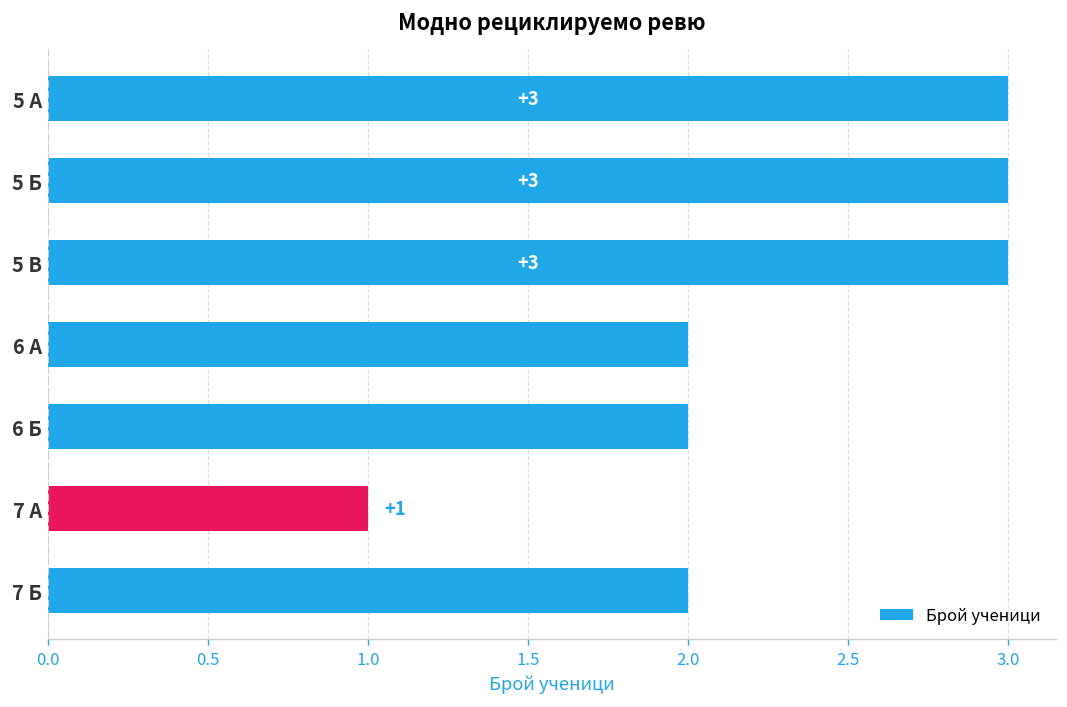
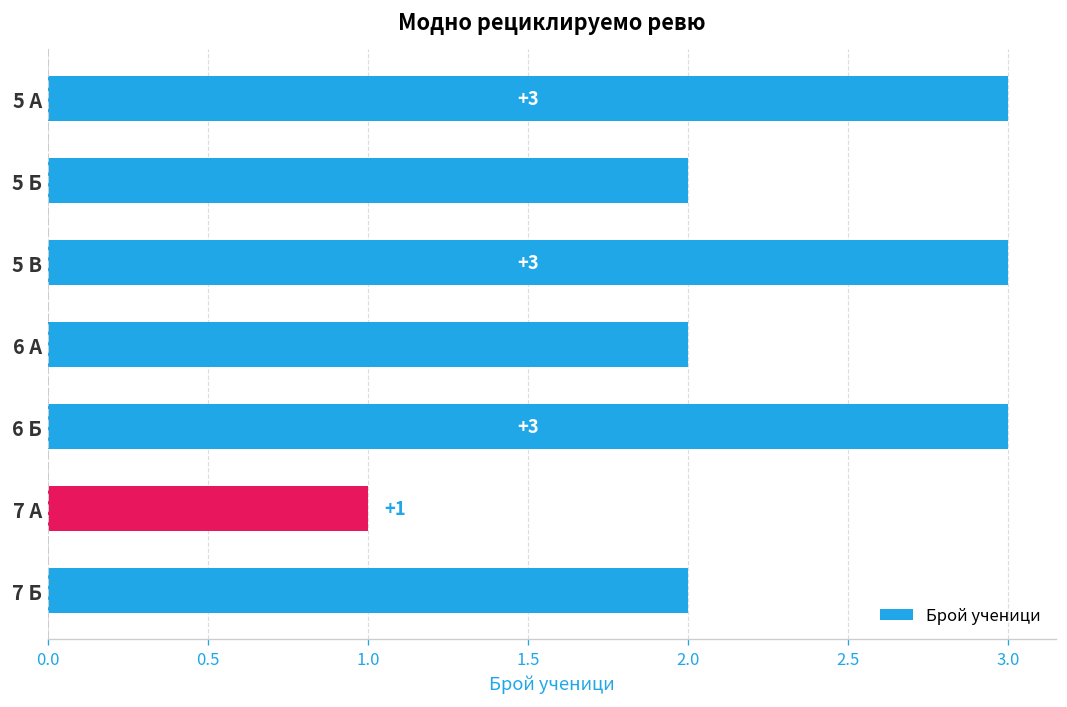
  {
-   "5 Б": 3,
+   "5 Б": 2,
    "6 А": 2,
-   "6 Б": 2,
+   "6 Б": 3,
    "7 Б": 2
  }
